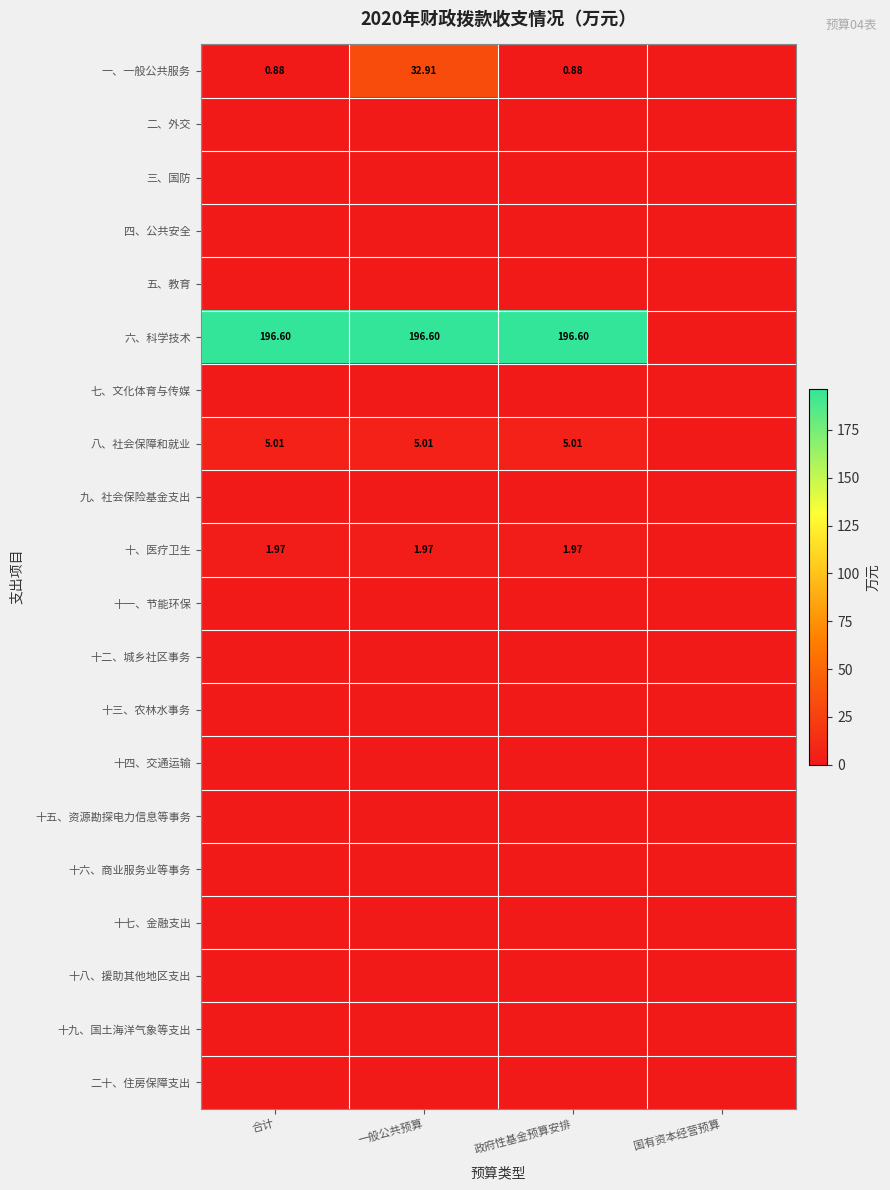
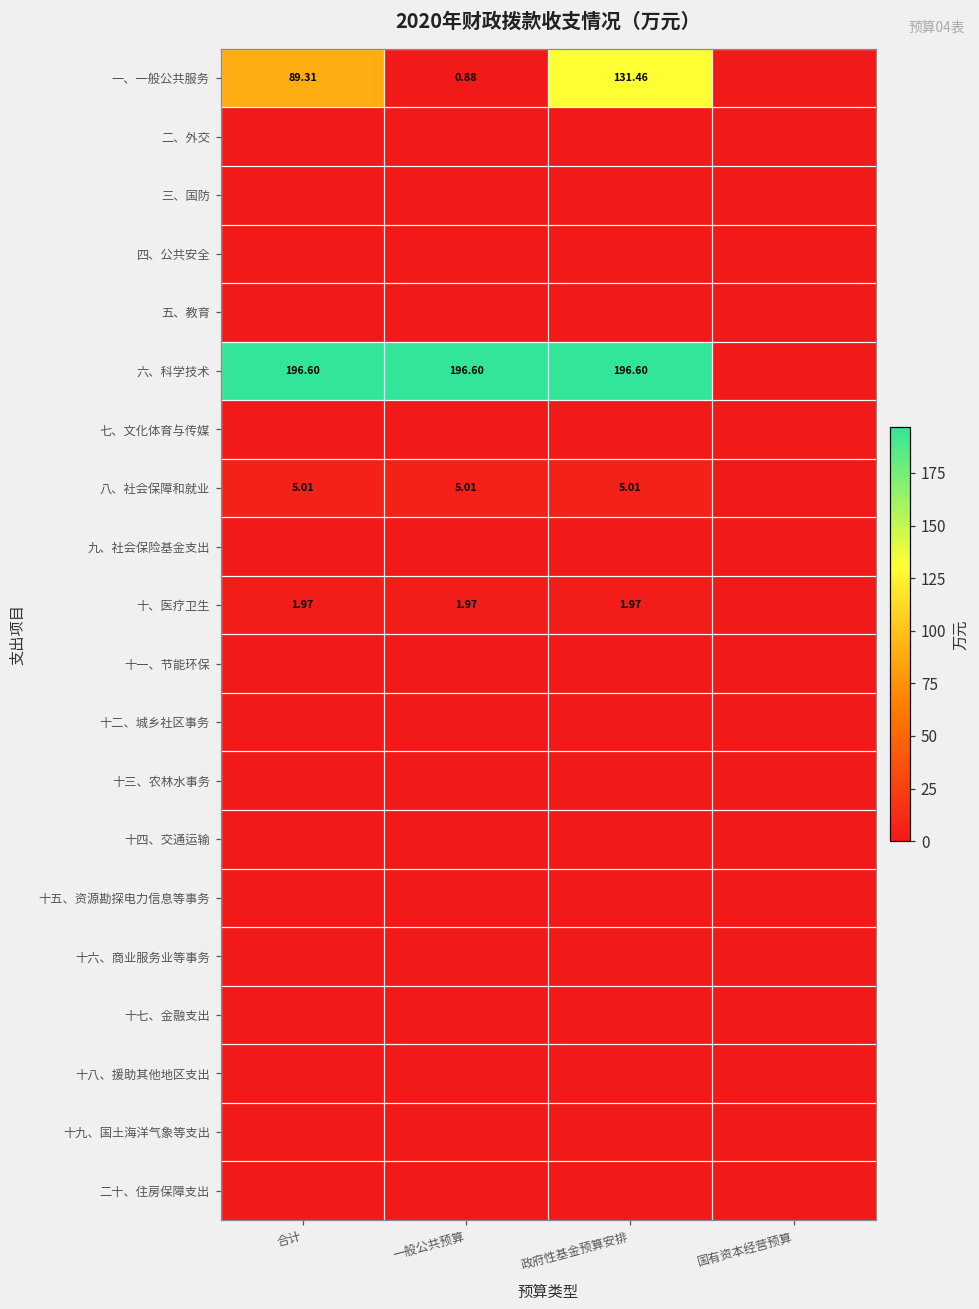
  {
    "一、一般公共服务": {
-     "合计": 0.88,
-     "一般公共预算": 32.91,
-     "政府性基金预算安排": 0.88
+     "合计": 89.31,
+     "一般公共预算": 0.88,
+     "政府性基金预算安排": 131.46
    },
    "六、科学技术": {
      "合计": 196.60,
      "一般公共预算": 196.60,
      "政府性基金预算安排": 196.60
    },
    "八、社会保障和就业": {
      "合计": 5.01,
      "一般公共预算": 5.01,
      "政府性基金预算安排": 5.01
    },
    "十、医疗卫生": {
      "合计": 1.97,
      "一般公共预算": 1.97,
      "政府性基金预算安排": 1.97
    }
  }
